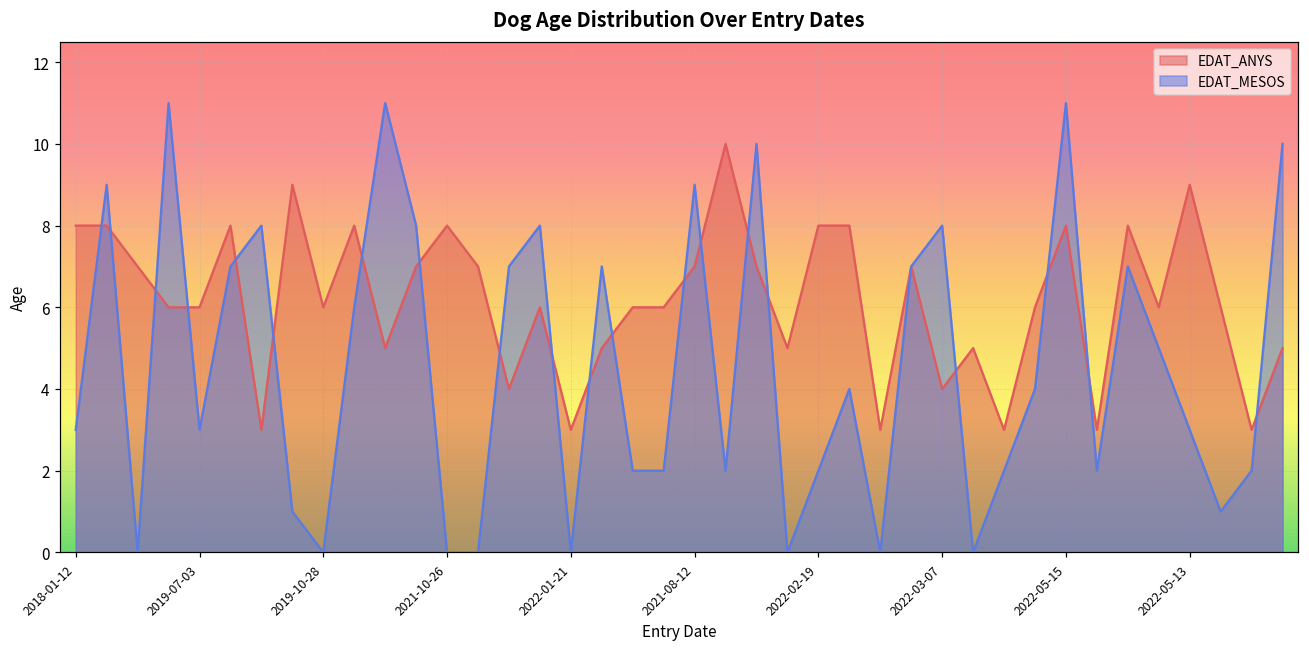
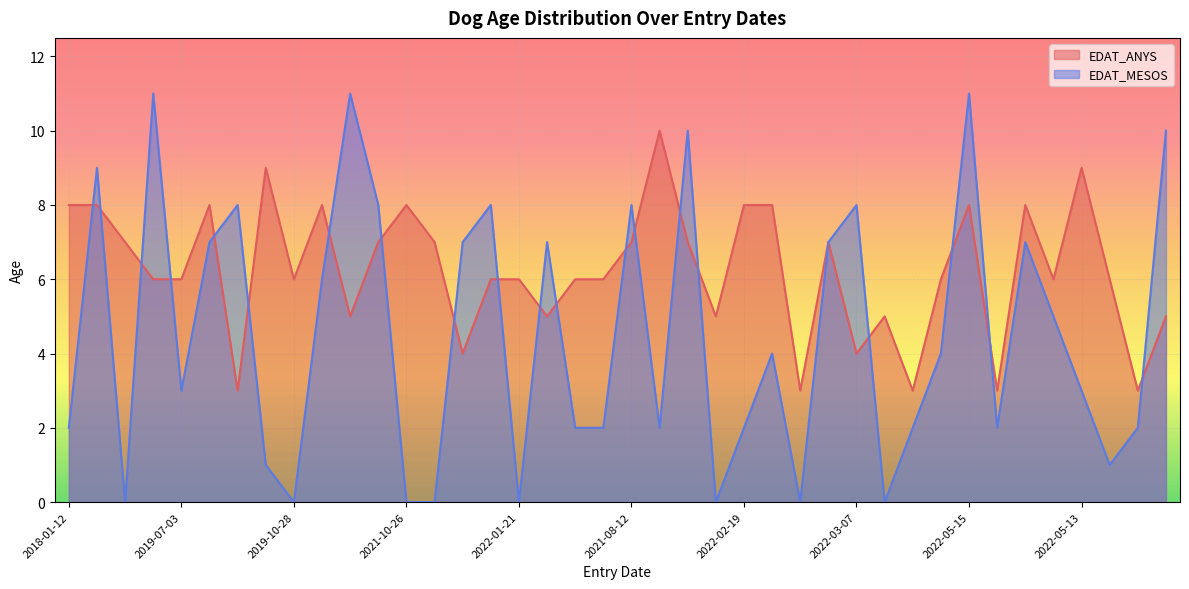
  {
    "EDAT_ANYS": {
      "2018-01-12": 8,
      "2019-07-03": 6,
      "2019-10-28": 6,
      "2021-10-26": 8,
-     "2022-01-21": 3,
+     "2022-01-21": 6,
      "2021-08-12": 7,
      "2022-02-19": 8,
      "2022-03-07": 4,
      "2022-05-15": 8,
      "2022-05-13": 9
    },
    "EDAT_MESOS": {
-     "2018-01-12": 3,
+     "2018-01-12": 2,
      "2019-07-03": 3,
      "2019-10-28": 0,
      "2021-10-26": 0,
      "2022-01-21": 0,
-     "2021-08-12": 9,
+     "2021-08-12": 8,
      "2022-02-19": 2,
      "2022-03-07": 8,
      "2022-05-15": 11,
      "2022-05-13": 3
    }
  }
